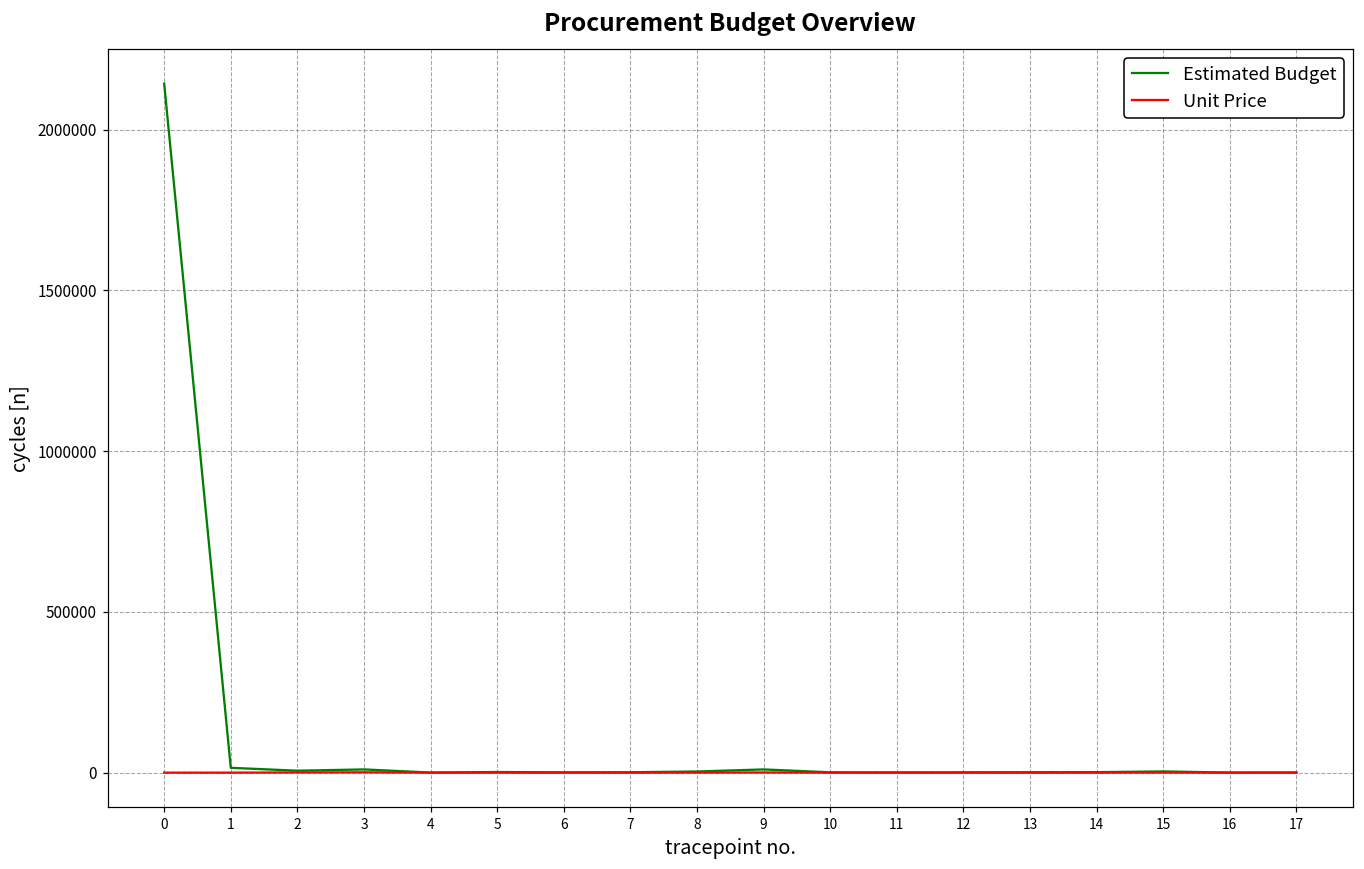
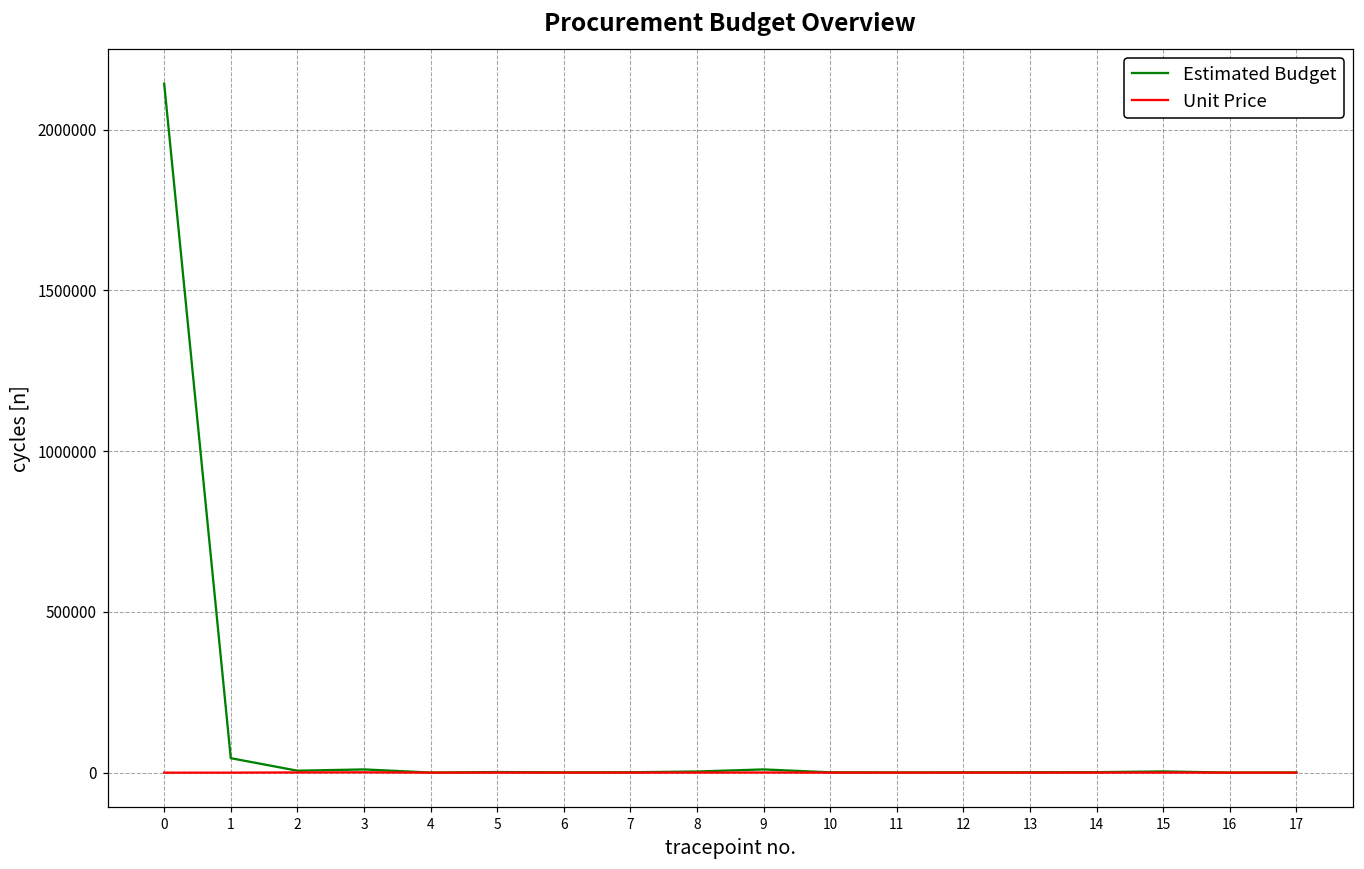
  {
    "Estimated Budget": {
      "0": 2140000,
-     "1": 20000,
+     "1": 50000,
      "3": 10000,
      "9": 10000
    },
    "Unit Price": {
      "0": 0,
      "1": 0,
      "3": 0,
      "9": 0
    }
  }
